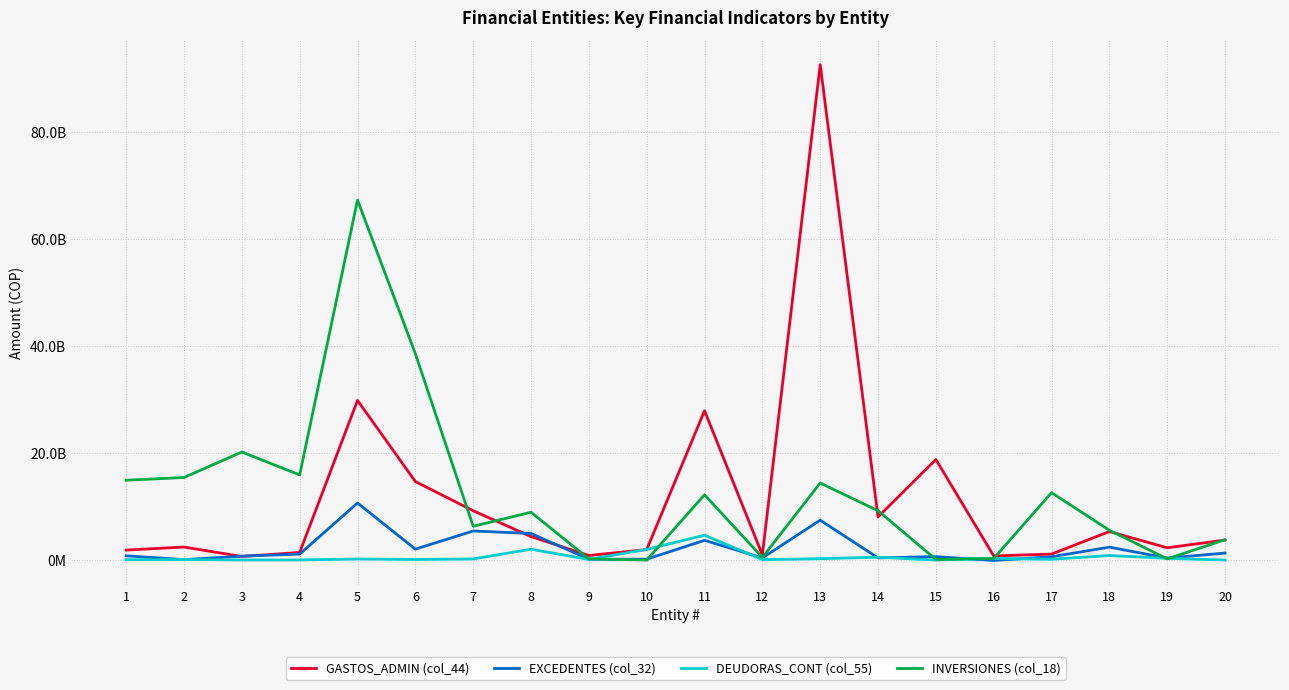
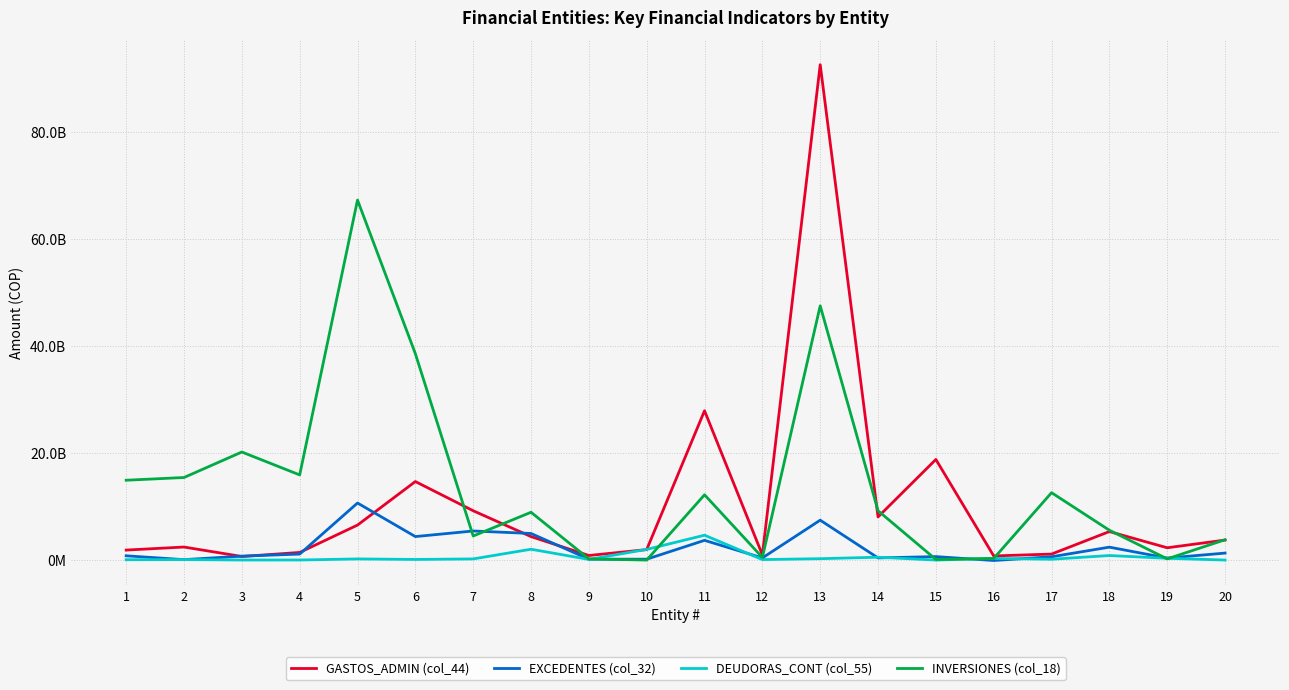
  {
    "GASTOS_ADMIN (col_44)": {
      "1": 2000000000,
      "2": 2000000000,
-     "5": 30000000000,
+     "5": 7000000000,
      "6": 15000000000,
      "7": 9000000000,
      "8": 4000000000,
      "9": 1000000000,
      "11": 28000000000,
      "12": 1000000000,
      "13": 93000000000,
      "14": 8000000000,
      "15": 19000000000,
      "17": 1000000000,
      "19": 2000000000
    },
    "EXCEDENTES (col_32)": {
      "1": 1000000000,
      "5": 11000000000,
-     "6": 2000000000,
+     "6": 4000000000,
      "7": 5000000000,
      "8": 5000000000,
      "11": 4000000000,
      "13": 7000000000,
      "15": 1000000000,
      "18": 2000000000,
      "20": 1000000000
    },
    "DEUDORAS_CONT (col_55)": {
      "1": 0,
      "3": 0,
      "4": 0,
      "5": 0,
      "6": 0,
      "7": 0,
      "8": 2000000000,
      "11": 5000000000,
      "13": 0,
      "18": 1000000000,
      "20": 0
    },
    "INVERSIONES (col_18)": {
      "1": 15000000000,
      "2": 15000000000,
      "3": 20000000000,
      "4": 16000000000,
      "5": 67000000000,
      "6": 39000000000,
-     "7": 6000000000,
+     "7": 4000000000,
      "8": 9000000000,
      "11": 12000000000,
-     "13": 14000000000,
+     "13": 47000000000,
      "14": 9000000000,
      "17": 13000000000
    }
  }
